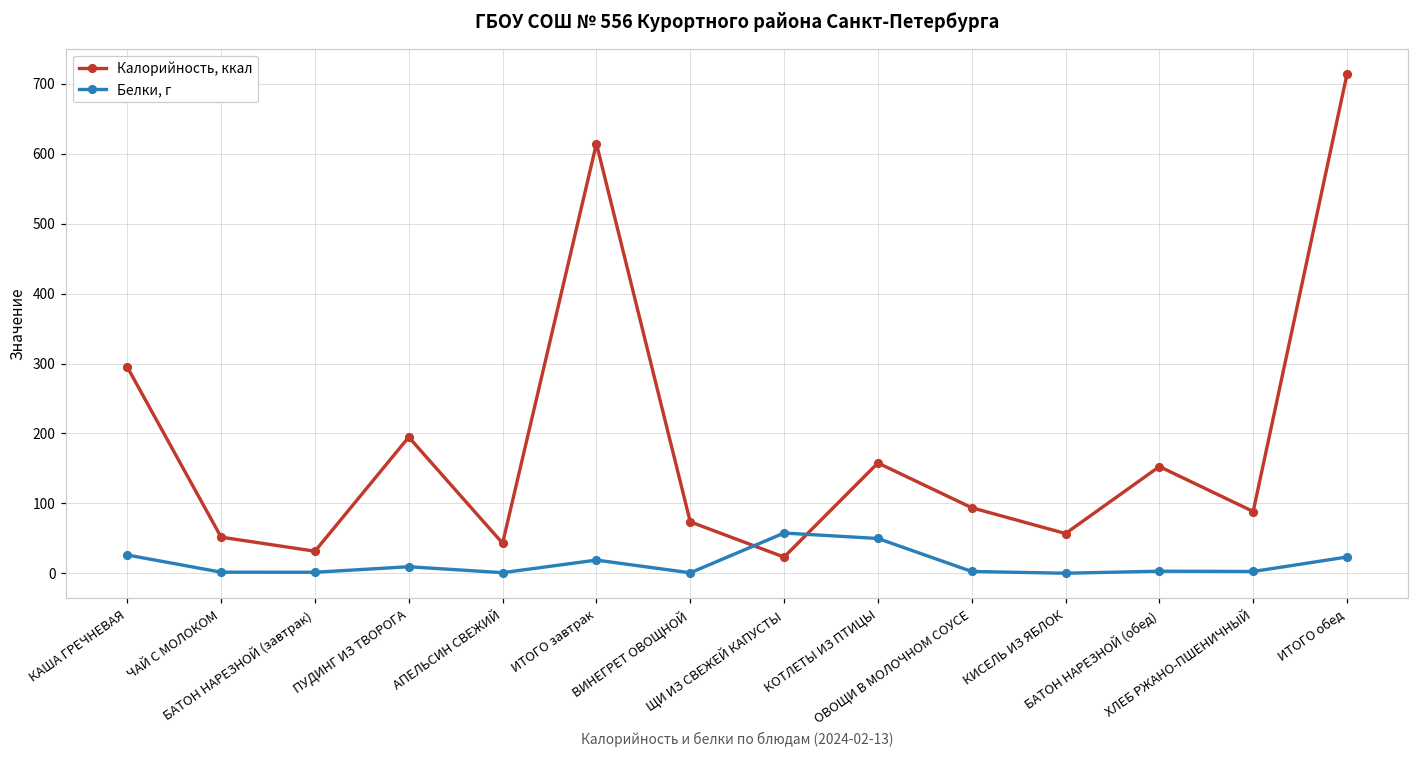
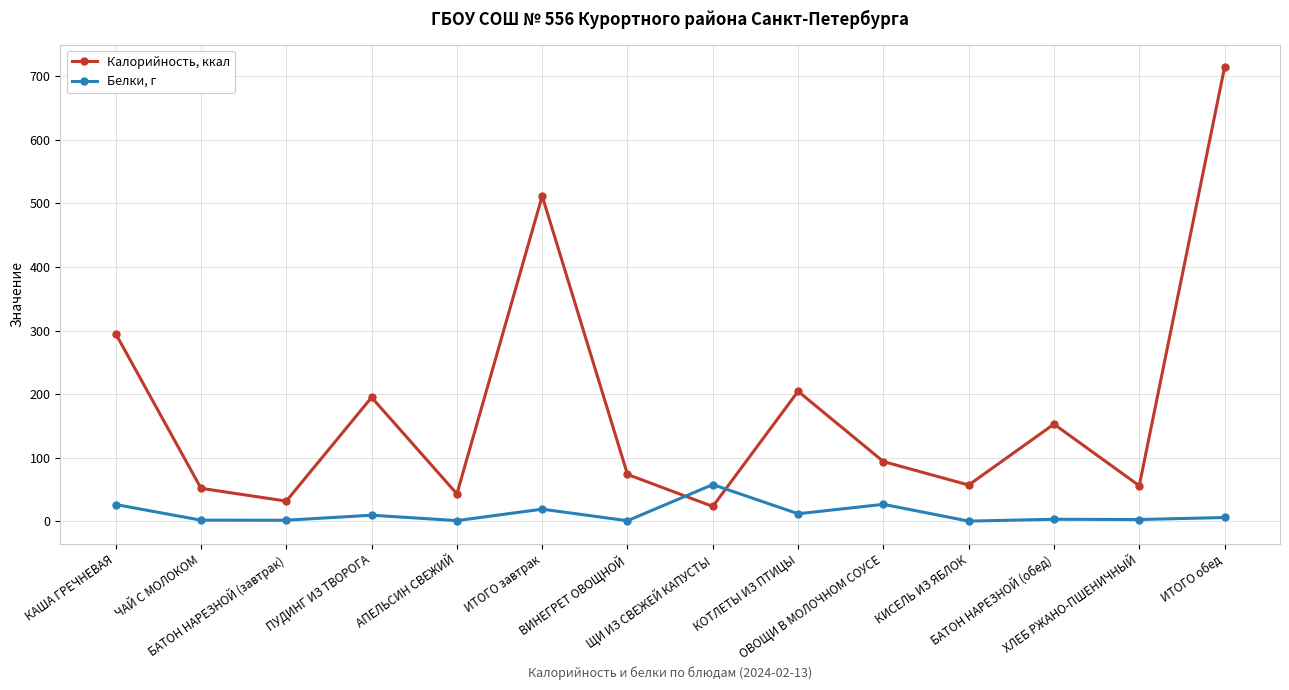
  {
    "Калорийность, ккал": {
      "КАША ГРЕЧНЕВАЯ": 300,
      "ЧАЙ С МОЛОКОМ": 50,
      "БАТОН НАРЕЗНОЙ (завтрак)": 30,
      "ПУДИНГ ИЗ ТВОРОГА": 190,
      "АПЕЛЬСИН СВЕЖИЙ": 40,
-     "ИТОГО завтрак": 610,
+     "ИТОГО завтрак": 510,
      "ВИНЕГРЕТ ОВОЩНОЙ": 70,
      "ЩИ ИЗ СВЕЖЕЙ КАПУСТЫ": 20,
-     "КОТЛЕТЫ ИЗ ПТИЦЫ": 160,
+     "КОТЛЕТЫ ИЗ ПТИЦЫ": 200,
      "ОВОЩИ В МОЛОЧНОМ СОУСЕ": 90,
      "КИСЕЛЬ ИЗ ЯБЛОК": 60,
      "БАТОН НАРЕЗНОЙ (обед)": 150,
-     "ХЛЕБ РЖАНО-ПШЕНИЧНЫЙ": 90,
+     "ХЛЕБ РЖАНО-ПШЕНИЧНЫЙ": 60,
      "ИТОГО обед": 710
    },
    "Белки, г": {
      "КАША ГРЕЧНЕВАЯ": 30,
      "ЧАЙ С МОЛОКОМ": 0,
      "БАТОН НАРЕЗНОЙ (завтрак)": 0,
      "ПУДИНГ ИЗ ТВОРОГА": 10,
      "АПЕЛЬСИН СВЕЖИЙ": 0,
      "ИТОГО завтрак": 20,
      "ВИНЕГРЕТ ОВОЩНОЙ": 0,
      "ЩИ ИЗ СВЕЖЕЙ КАПУСТЫ": 60,
-     "КОТЛЕТЫ ИЗ ПТИЦЫ": 50,
-     "ОВОЩИ В МОЛОЧНОМ СОУСЕ": 0,
+     "КОТЛЕТЫ ИЗ ПТИЦЫ": 10,
+     "ОВОЩИ В МОЛОЧНОМ СОУСЕ": 30,
      "КИСЕЛЬ ИЗ ЯБЛОК": 0,
      "БАТОН НАРЕЗНОЙ (обед)": 0,
      "ХЛЕБ РЖАНО-ПШЕНИЧНЫЙ": 0,
-     "ИТОГО обед": 20
+     "ИТОГО обед": 10
    }
  }
